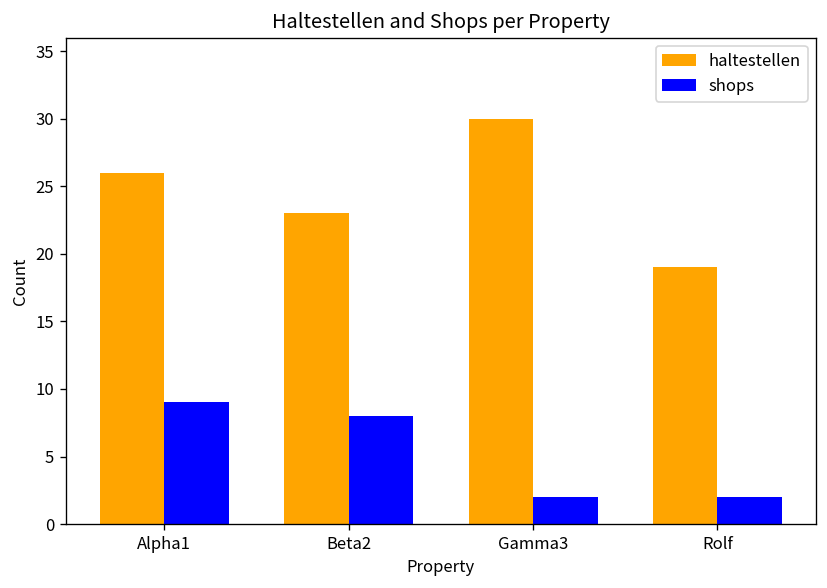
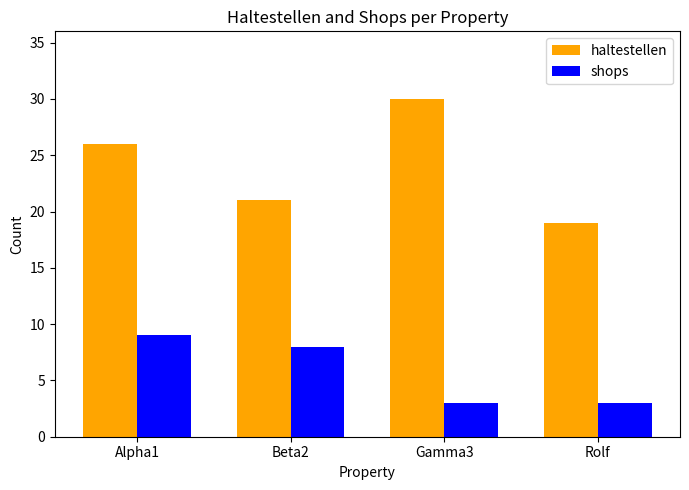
  {
    "haltestellen": {
      "Alpha1": 26,
-     "Beta2": 23,
+     "Beta2": 21,
      "Gamma3": 30,
      "Rolf": 19
    },
    "shops": {
      "Alpha1": 9,
      "Beta2": 8,
-     "Gamma3": 2,
-     "Rolf": 2
+     "Gamma3": 3,
+     "Rolf": 3
    }
  }
